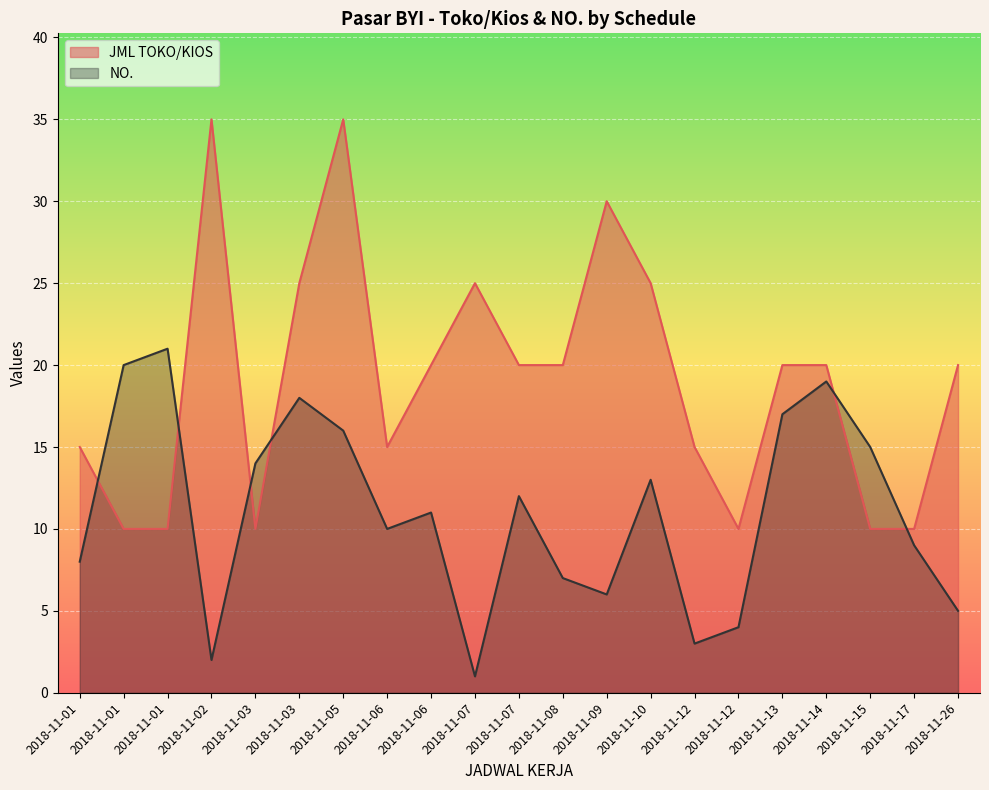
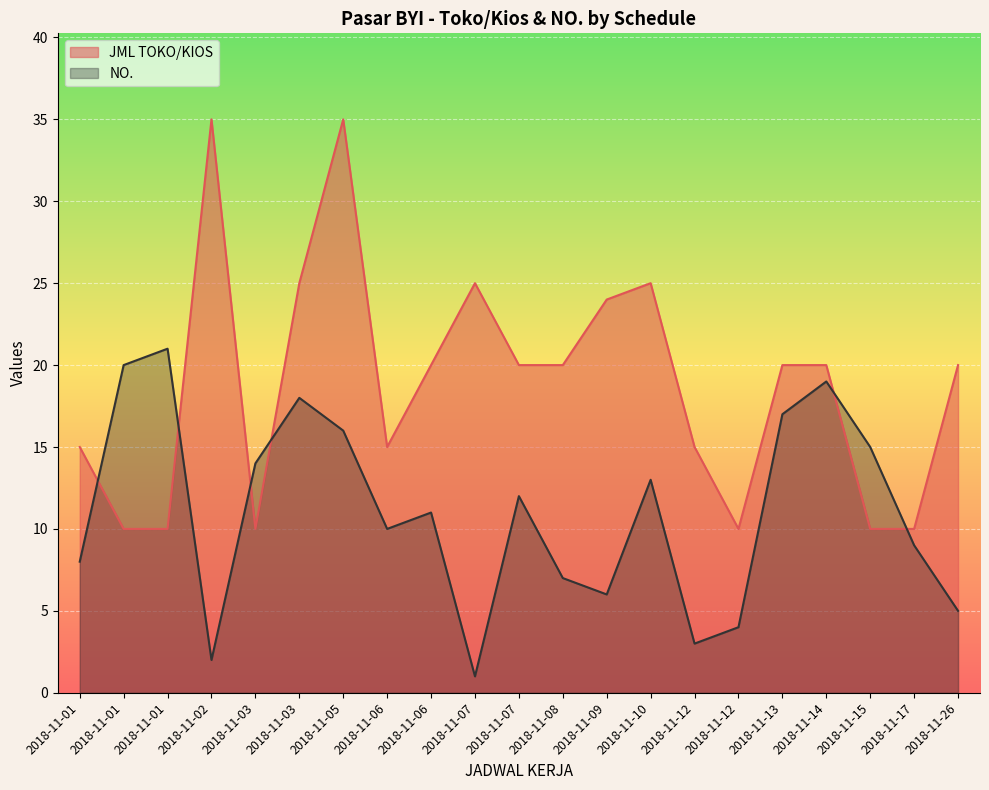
  {
    "JML TOKO/KIOS": {
      "2018-11-02": 35,
      "2018-11-05": 35,
      "2018-11-08": 20,
-     "2018-11-09": 30,
+     "2018-11-09": 24,
      "2018-11-10": 25,
      "2018-11-13": 20,
      "2018-11-14": 20,
      "2018-11-15": 10,
      "2018-11-17": 10,
      "2018-11-26": 20
    },
    "NO.": {
      "2018-11-02": 2,
      "2018-11-05": 16,
      "2018-11-08": 7,
      "2018-11-09": 6,
      "2018-11-10": 13,
      "2018-11-13": 17,
      "2018-11-14": 19,
      "2018-11-15": 15,
      "2018-11-17": 9,
      "2018-11-26": 5
    }
  }
